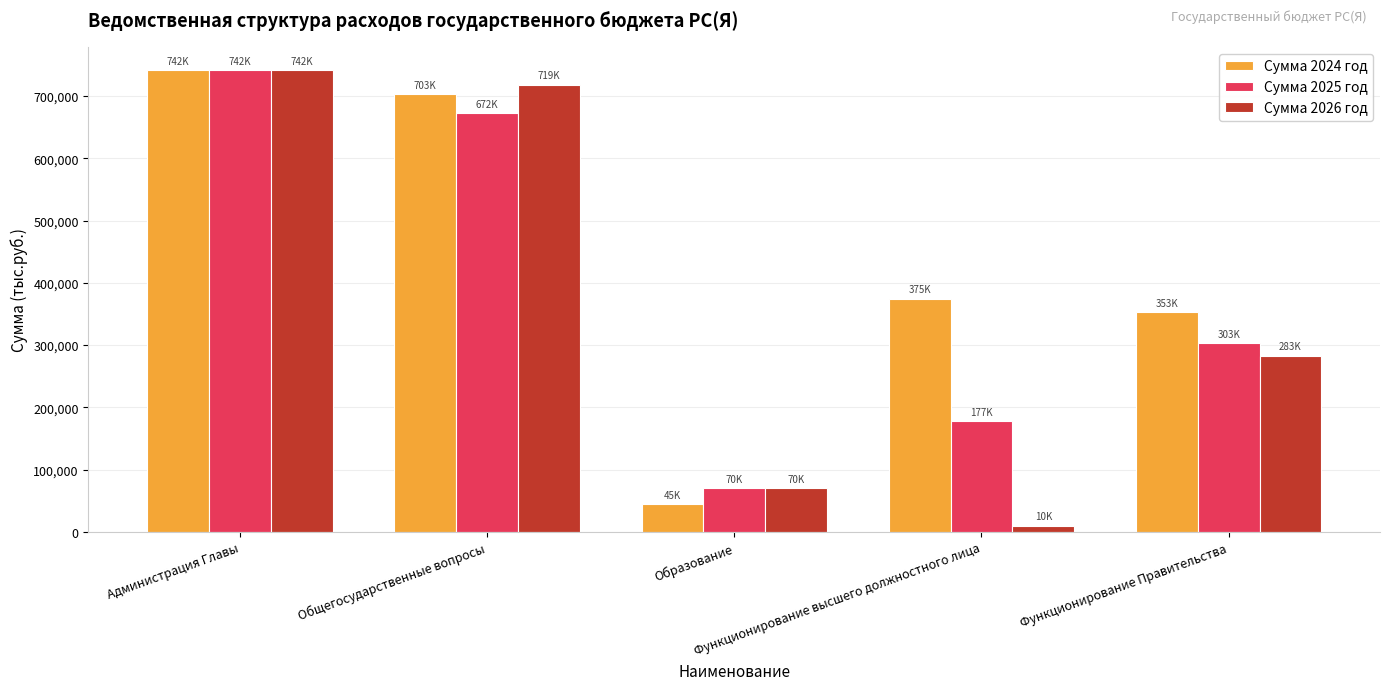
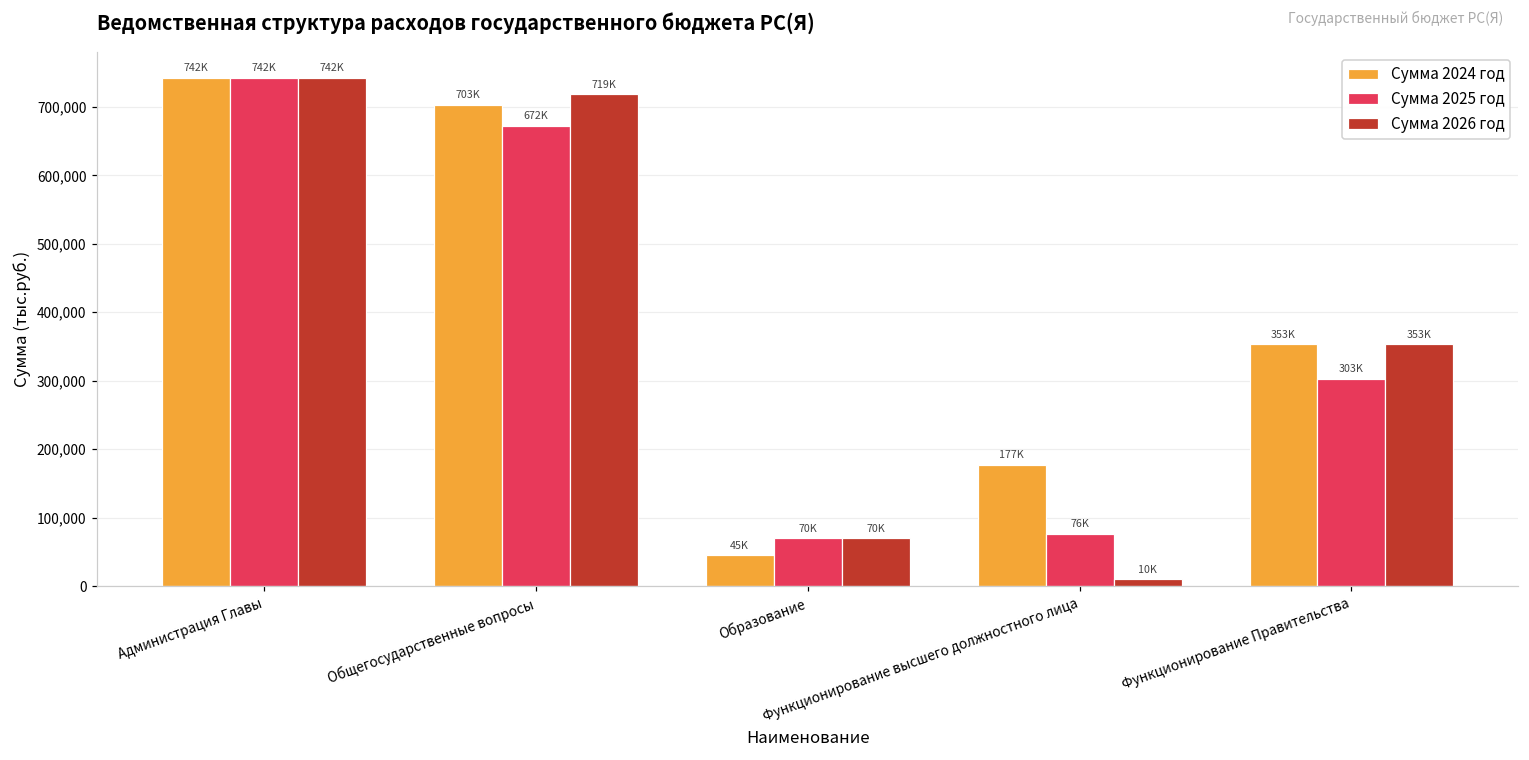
  {
    "Сумма 2024 год": {
      "Администрация Главы": "742K",
      "Общегосударственные вопросы": "703K",
      "Образование": "45K",
-     "Функционирование высшего должностного лица": "375K",
+     "Функционирование высшего должностного лица": "177K",
      "Функционирование Правительства": "353K"
    },
    "Сумма 2025 год": {
      "Администрация Главы": "742K",
      "Общегосударственные вопросы": "672K",
      "Образование": "70K",
-     "Функционирование высшего должностного лица": "177K",
+     "Функционирование высшего должностного лица": "76K",
      "Функционирование Правительства": "303K"
    },
    "Сумма 2026 год": {
      "Администрация Главы": "742K",
      "Общегосударственные вопросы": "719K",
      "Образование": "70K",
      "Функционирование высшего должностного лица": "10K",
-     "Функционирование Правительства": "283K"
+     "Функционирование Правительства": "353K"
    }
  }
